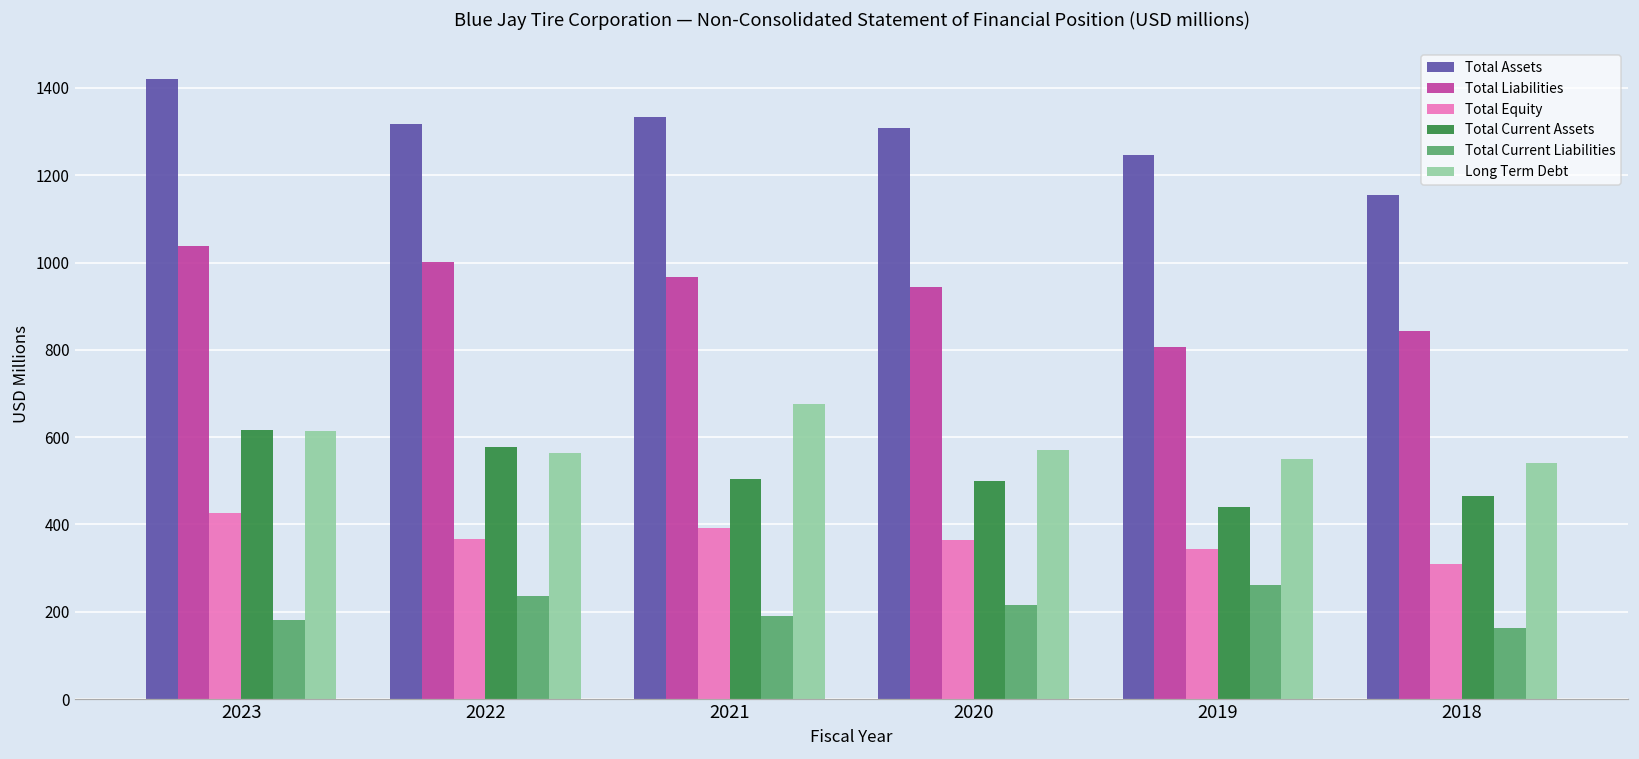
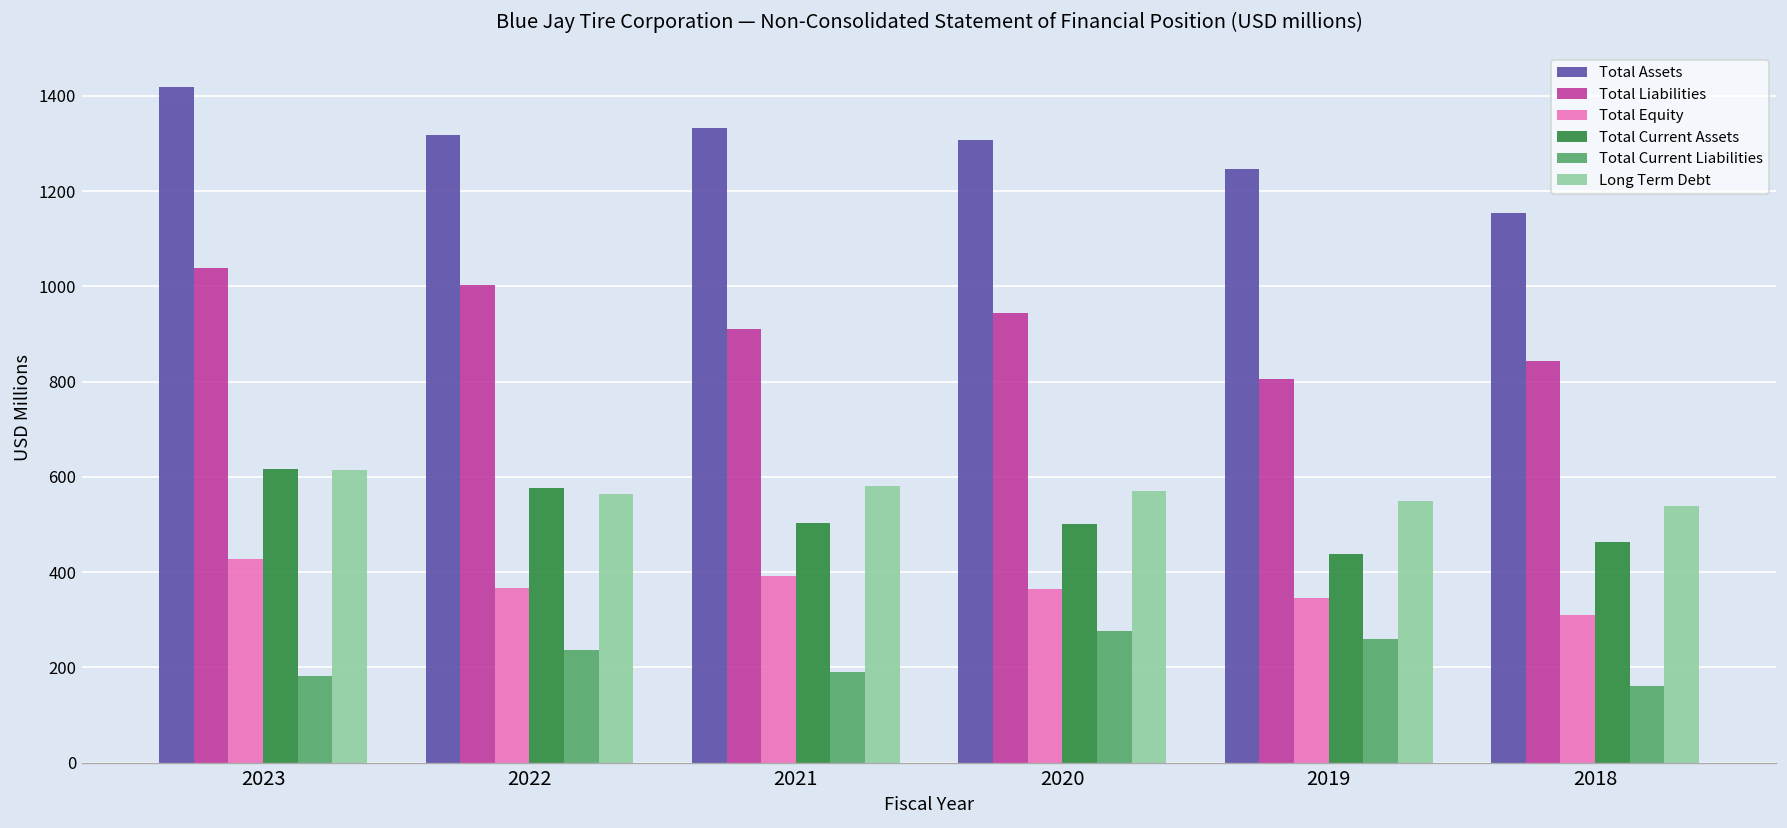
  {
    "Total Assets": {
      "2023": 1420,
      "2022": 1320,
      "2021": 1330,
      "2020": 1310,
      "2019": 1250,
      "2018": 1150
    },
    "Total Liabilities": {
      "2023": 1040,
      "2022": 1000,
-     "2021": 970,
+     "2021": 910,
      "2020": 940,
      "2019": 810,
      "2018": 840
    },
    "Total Equity": {
      "2023": 430,
      "2022": 370,
      "2021": 390,
      "2020": 370,
      "2019": 340,
      "2018": 310
    },
    "Total Current Assets": {
      "2023": 620,
      "2022": 580,
      "2021": 500,
      "2020": 500,
      "2019": 440,
      "2018": 460
    },
    "Total Current Liabilities": {
      "2023": 180,
      "2022": 240,
      "2021": 190,
-     "2020": 220,
+     "2020": 280,
      "2019": 260,
      "2018": 160
    },
    "Long Term Debt": {
      "2023": 620,
      "2022": 560,
-     "2021": 680,
+     "2021": 580,
      "2020": 570,
      "2019": 550,
      "2018": 540
    }
  }
